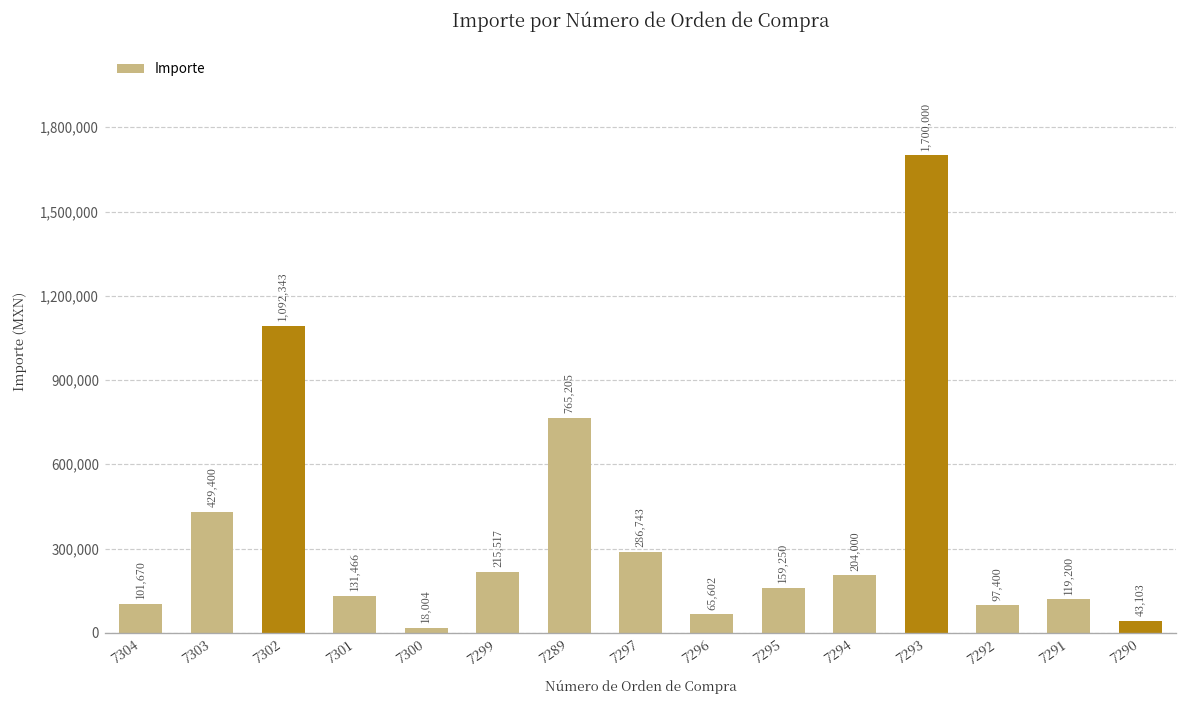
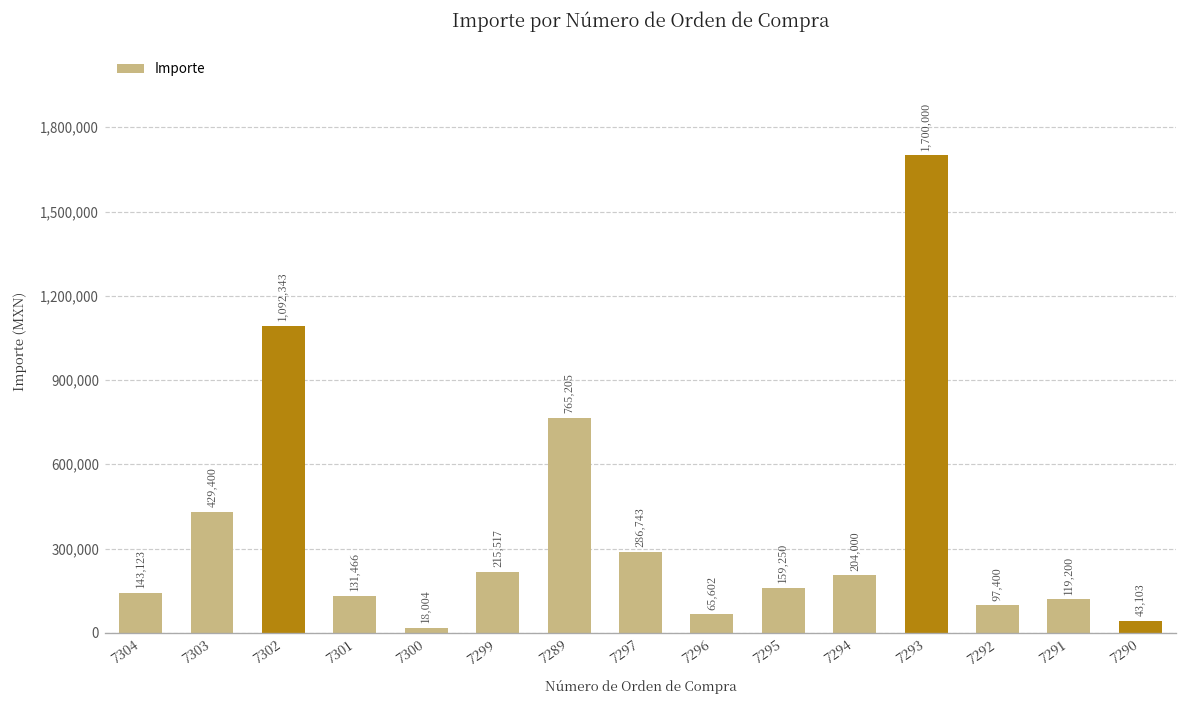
  {
-   "7304": "101,670",
+   "7304": "143,123",
    "7303": "429,400",
    "7302": "1,092,343",
    "7301": "131,466",
    "7300": "18,004",
    "7299": "215,517",
    "7289": "765,205",
    "7297": "286,743",
    "7296": "65,602",
    "7295": "159,250",
    "7294": "204,000",
    "7293": "1,700,000",
    "7292": "97,400",
    "7291": "119,200",
    "7290": "43,103"
  }
